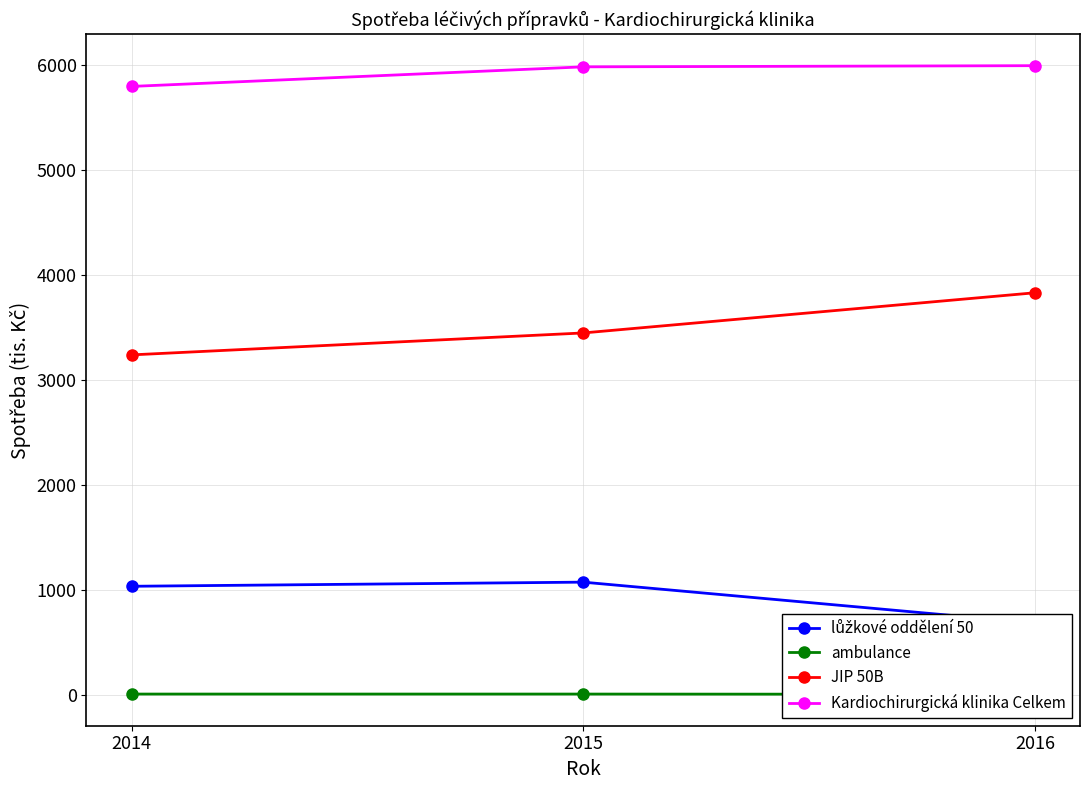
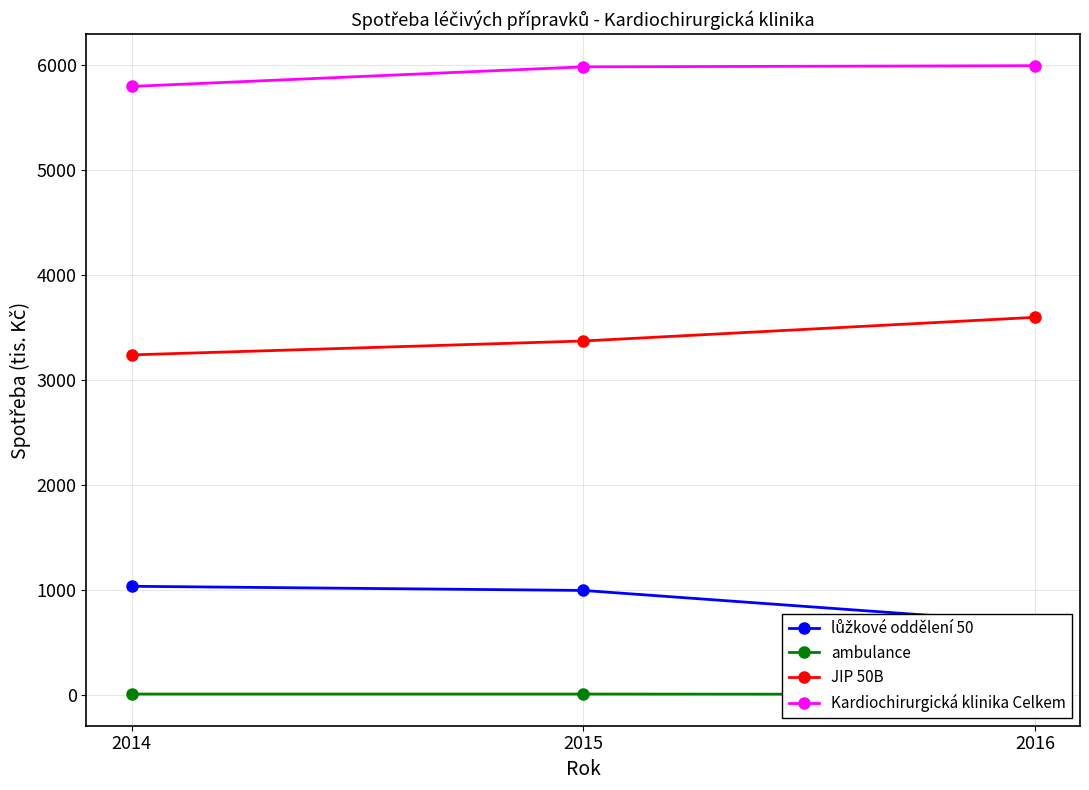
  {
    "lůžkové oddělení 50": {
      "2014": 1030,
-     "2015": 1070
+     "2015": 990
    },
    "ambulance": {
      "2014": 0,
      "2015": 0
    },
    "JIP 50B": {
      "2014": 3240,
-     "2015": 3450,
-     "2016": 3830
+     "2015": 3370,
+     "2016": 3600
    },
    "Kardiochirurgická klinika Celkem": {
      "2014": 5800,
      "2015": 5990,
      "2016": 6000
    }
  }
